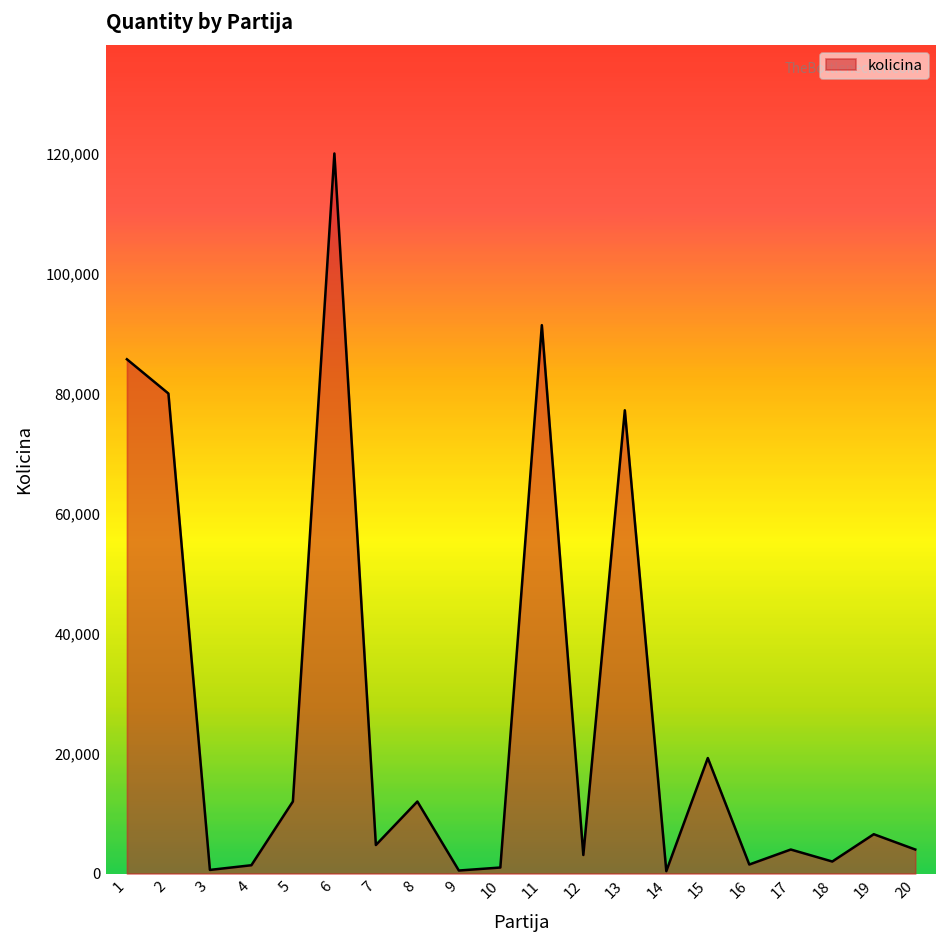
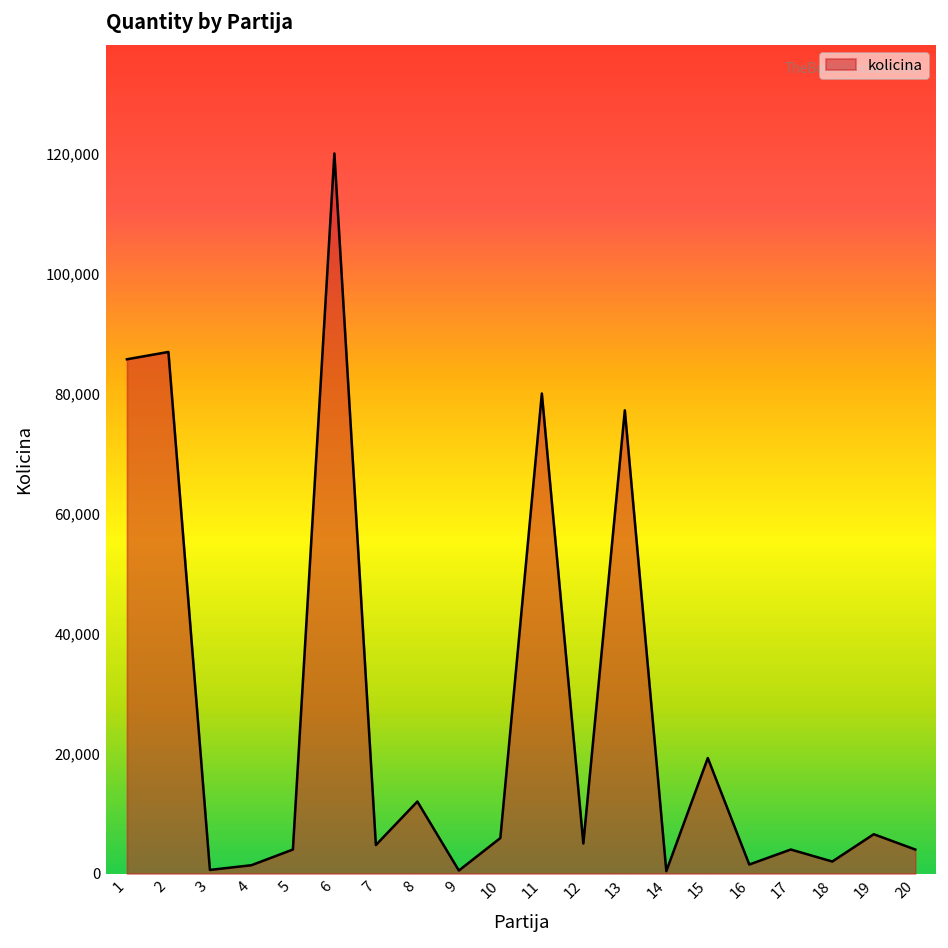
  {
    "1": "86,000",
-   "2": "80,000",
+   "2": "87,000",
    "3": "1,000",
    "4": "1,000",
-   "5": "12,000",
+   "5": "4,000",
    "6": "120,000",
    "7": "5,000",
    "8": "12,000",
    "9": "1,000",
-   "10": "1,000",
-   "11": "91,000",
-   "12": "3,000",
+   "10": "6,000",
+   "11": "80,000",
+   "12": "5,000",
    "13": "77,000",
    "14": "0",
    "15": "19,000",
    "16": "2,000",
    "17": "4,000",
    "18": "2,000",
    "19": "7,000",
    "20": "4,000"
  }
